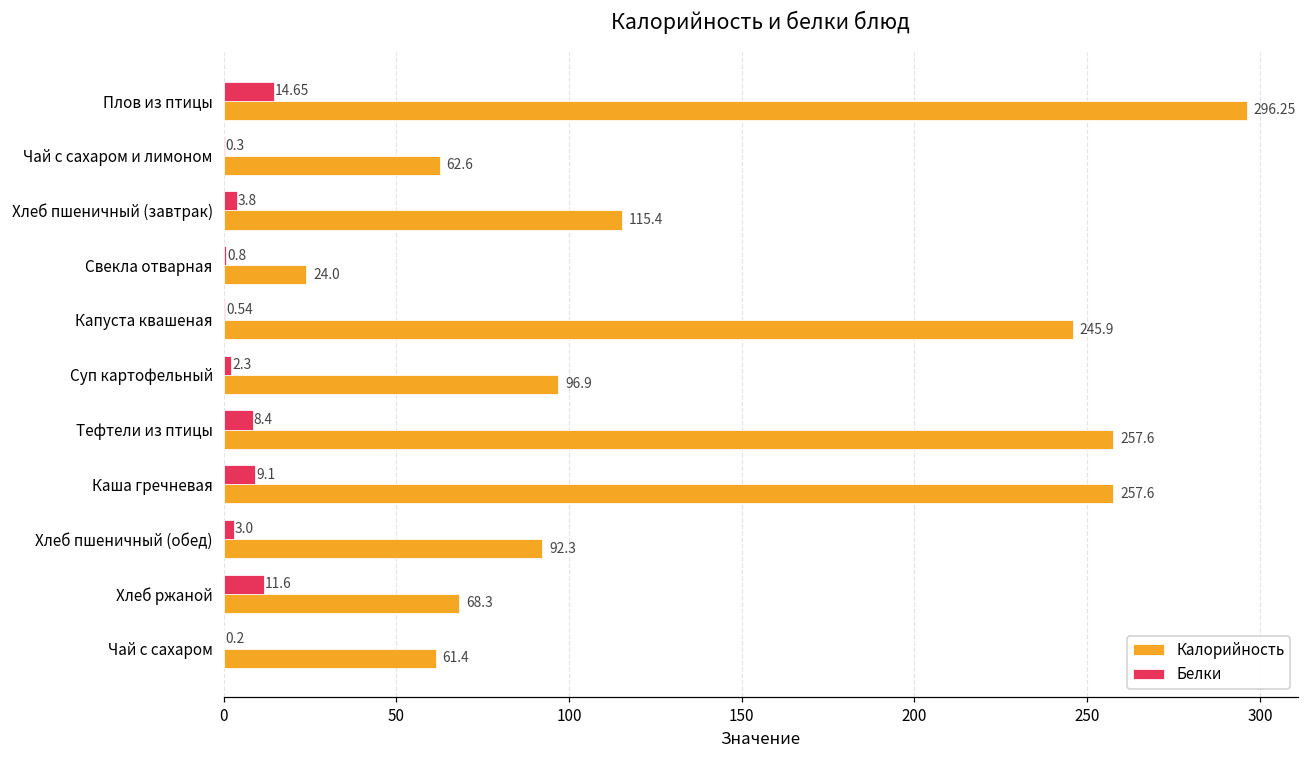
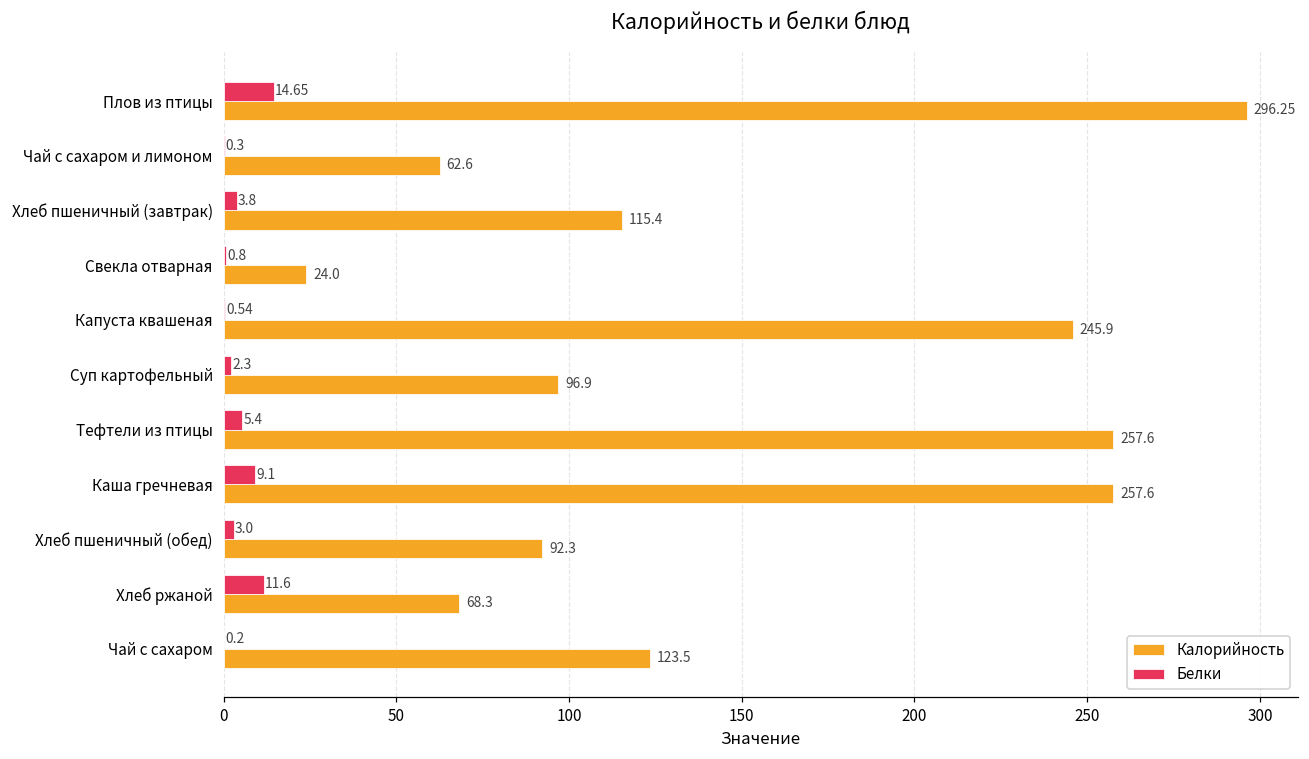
  {
    "Калорийность": {
      "Плов из птицы": 296.25,
      "Чай с сахаром и лимоном": 62.6,
      "Хлеб пшеничный (завтрак)": 115.4,
      "Свекла отварная": 24.0,
      "Капуста квашеная": 245.9,
      "Суп картофельный": 96.9,
      "Тефтели из птицы": 257.6,
      "Каша гречневая": 257.6,
      "Хлеб пшеничный (обед)": 92.3,
      "Хлеб ржаной": 68.3,
-     "Чай с сахаром": 61.4
+     "Чай с сахаром": 123.5
    },
    "Белки": {
      "Плов из птицы": 14.65,
      "Чай с сахаром и лимоном": 0.3,
      "Хлеб пшеничный (завтрак)": 3.8,
      "Свекла отварная": 0.8,
      "Капуста квашеная": 0.54,
      "Суп картофельный": 2.3,
-     "Тефтели из птицы": 8.4,
+     "Тефтели из птицы": 5.4,
      "Каша гречневая": 9.1,
      "Хлеб пшеничный (обед)": 3.0,
      "Хлеб ржаной": 11.6,
      "Чай с сахаром": 0.2
    }
  }
